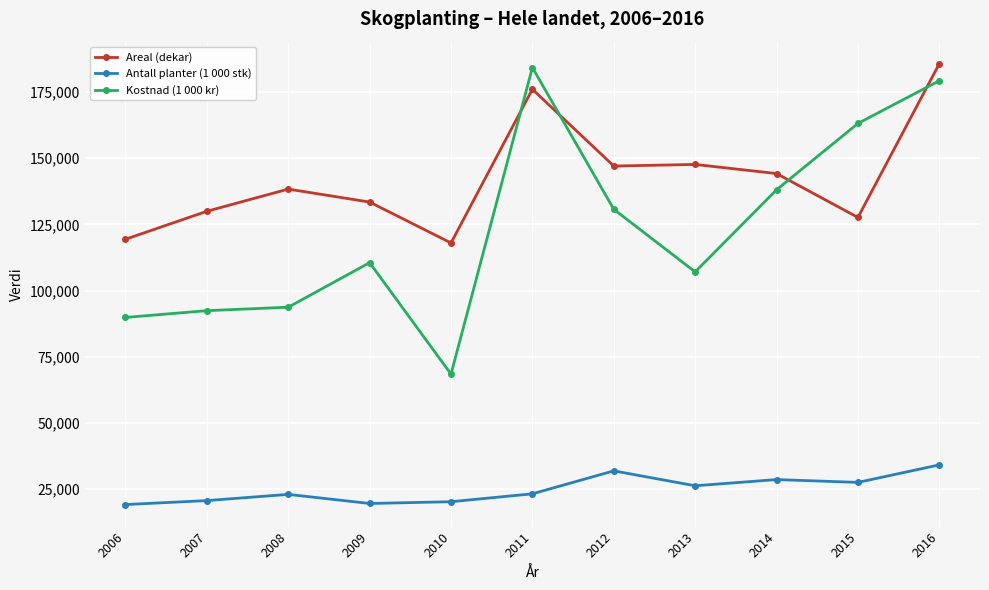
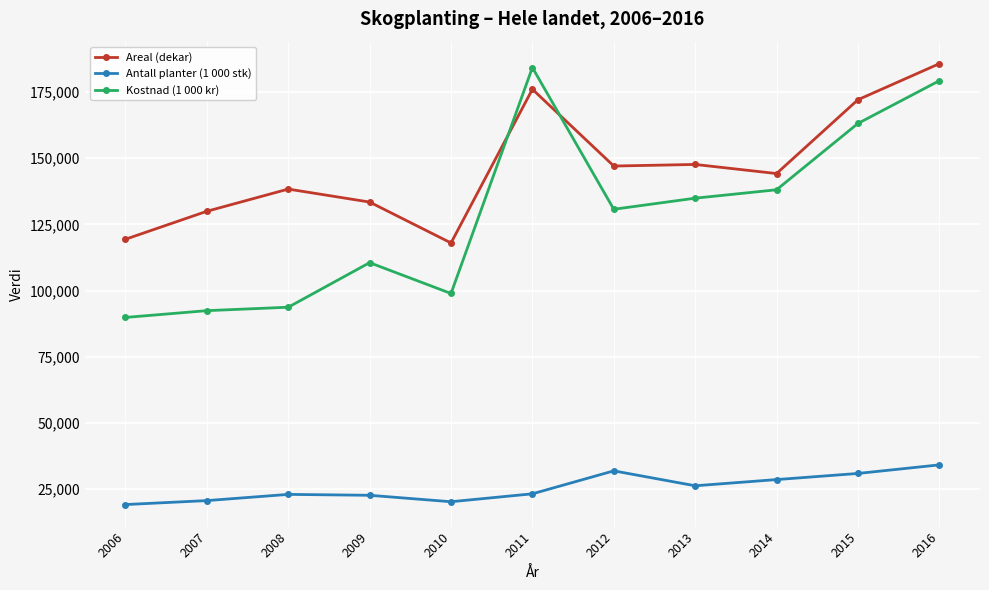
  {
    "Areal (dekar)": {
      "2006": "119,000",
      "2007": "130,000",
      "2008": "138,000",
      "2009": "133,000",
      "2010": "118,000",
      "2011": "176,000",
      "2012": "147,000",
      "2013": "148,000",
      "2014": "144,000",
-     "2015": "128,000",
+     "2015": "172,000",
      "2016": "186,000"
    },
    "Antall planter (1 000 stk)": {
      "2006": "19,000",
      "2007": "21,000",
      "2008": "23,000",
-     "2009": "20,000",
+     "2009": "23,000",
      "2010": "20,000",
      "2011": "23,000",
      "2012": "32,000",
      "2013": "26,000",
      "2014": "29,000",
-     "2015": "28,000",
+     "2015": "31,000",
      "2016": "34,000"
    },
    "Kostnad (1 000 kr)": {
      "2006": "90,000",
      "2007": "92,000",
      "2008": "94,000",
      "2009": "111,000",
-     "2010": "68,000",
+     "2010": "99,000",
      "2011": "184,000",
      "2012": "131,000",
-     "2013": "107,000",
+     "2013": "135,000",
      "2014": "138,000",
      "2015": "163,000",
      "2016": "179,000"
    }
  }
